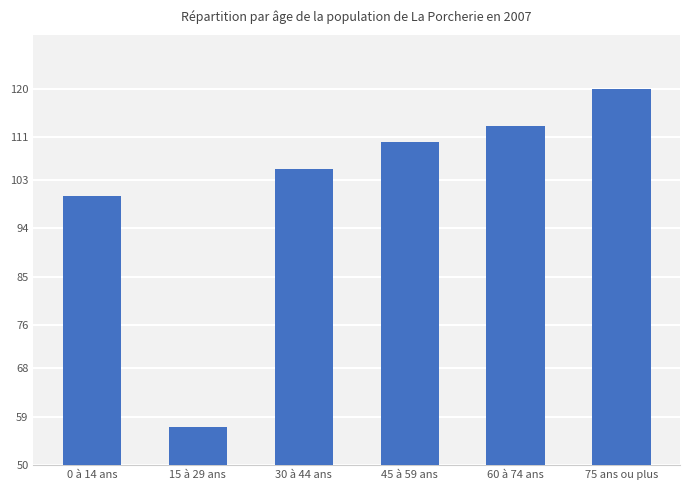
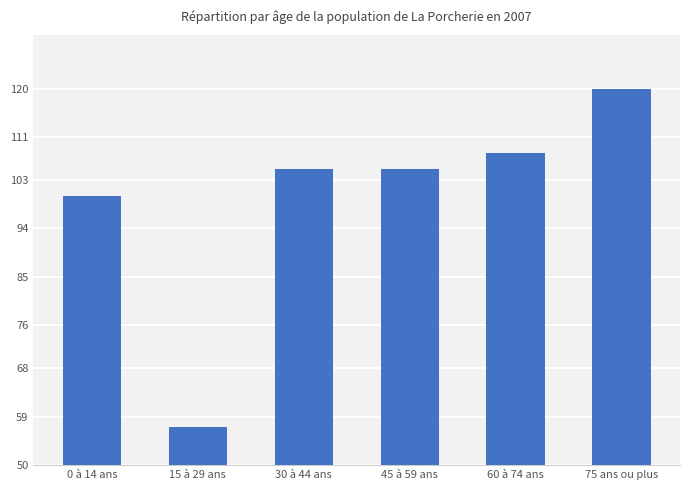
  {
    "0 à 14 ans": 100,
    "15 à 29 ans": 57,
    "30 à 44 ans": 105,
-   "45 à 59 ans": 110,
-   "60 à 74 ans": 113,
+   "45 à 59 ans": 105,
+   "60 à 74 ans": 108,
    "75 ans ou plus": 120
  }
